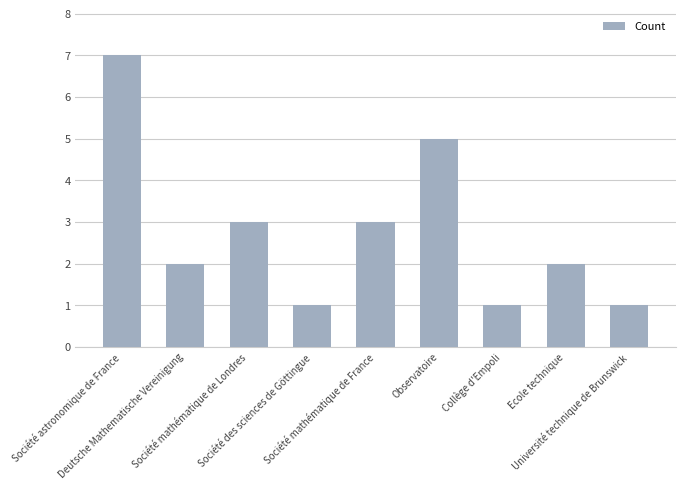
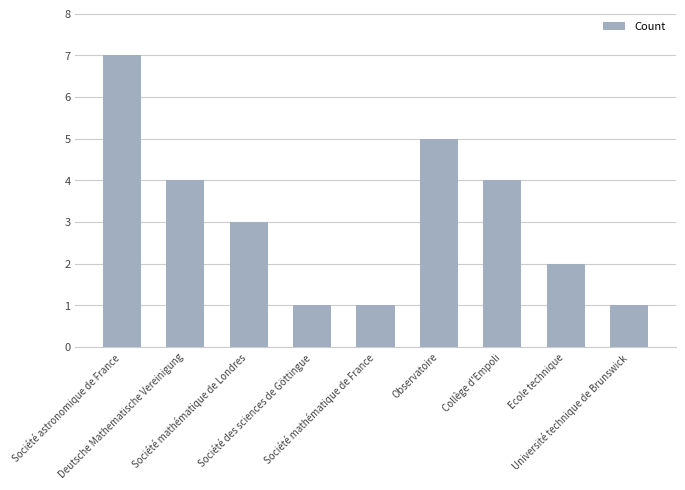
  {
    "Société astronomique de France": 7,
-   "Deutsche Mathematische Vereinigung": 2,
+   "Deutsche Mathematische Vereinigung": 4,
    "Société mathématique de Londres": 3,
    "Société des sciences de Göttingue": 1,
-   "Société mathématique de France": 3,
+   "Société mathématique de France": 1,
    "Observatoire": 5,
-   "Collège d'Empoli": 1,
+   "Collège d'Empoli": 4,
    "Ecole technique": 2,
    "Université technique de Brunswick": 1
  }
